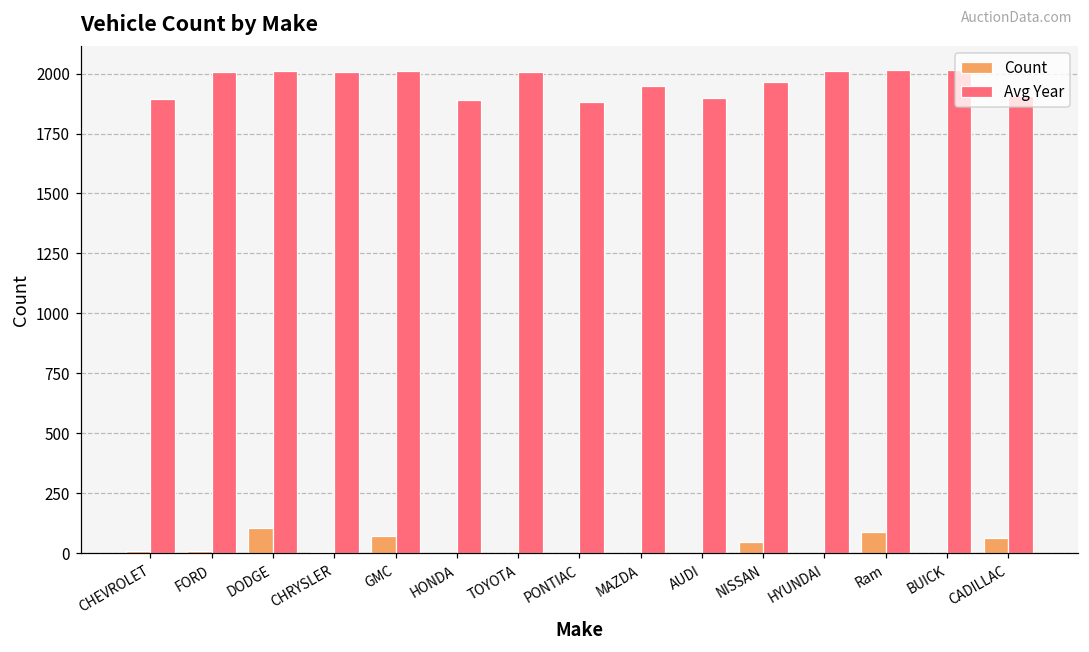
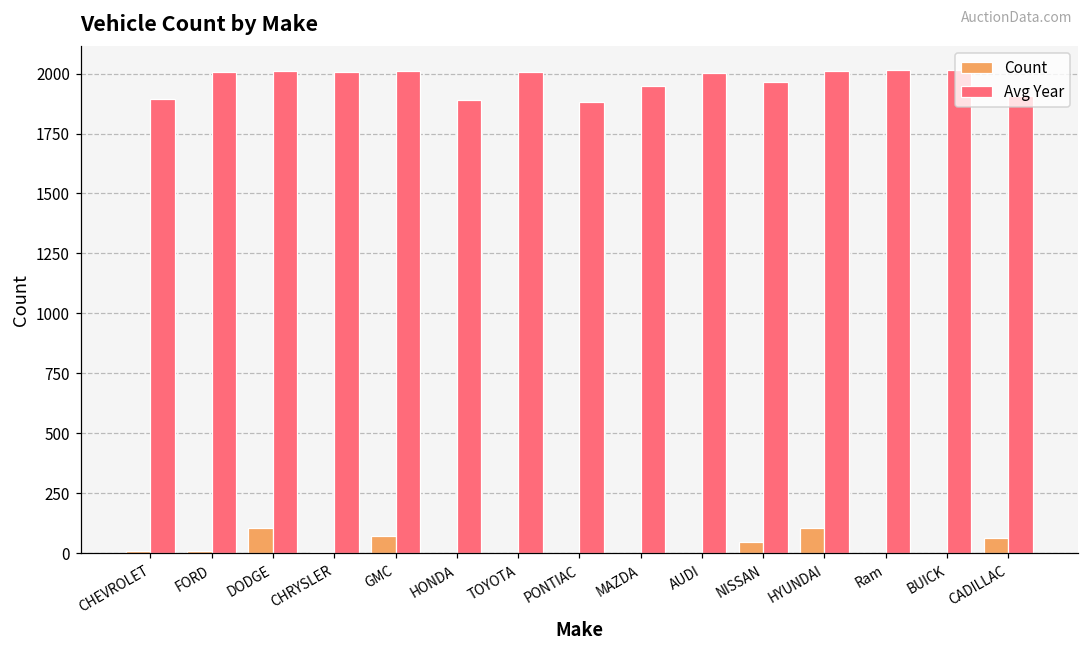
  {
    "Count": {
      "DODGE": 100,
      "GMC": 70,
      "NISSAN": 50,
-     "HYUNDAI": 0,
-     "Ram": 90,
+     "HYUNDAI": 100,
+     "Ram": 0,
      "CADILLAC": 70
    },
    "Avg Year": {
      "CHEVROLET": 1890,
      "FORD": 2010,
      "DODGE": 2010,
      "CHRYSLER": 2010,
      "GMC": 2010,
      "HONDA": 1890,
      "TOYOTA": 2010,
      "PONTIAC": 1880,
      "MAZDA": 1950,
-     "AUDI": 1900,
+     "AUDI": 2000,
      "NISSAN": 1960,
      "HYUNDAI": 2010,
      "Ram": 2010
    }
  }
